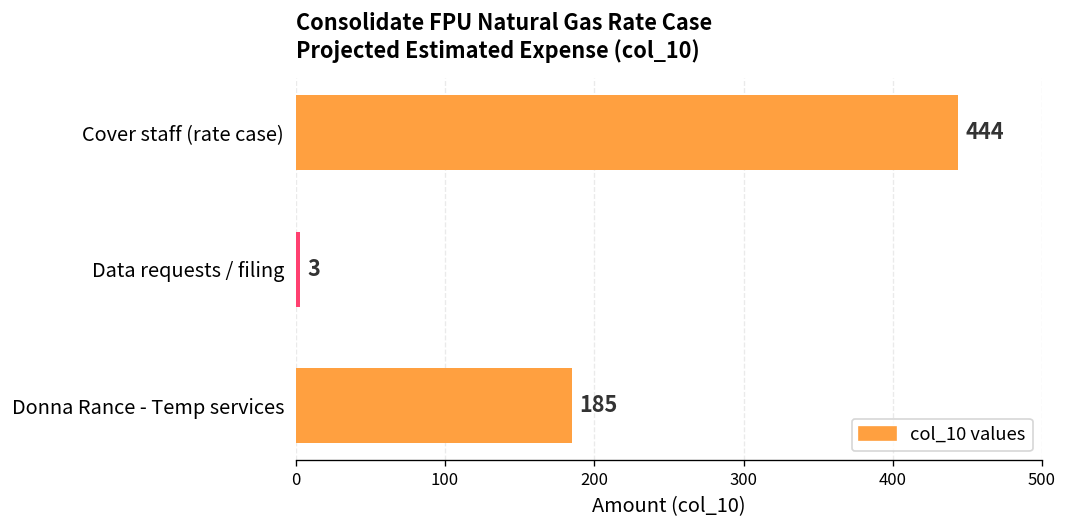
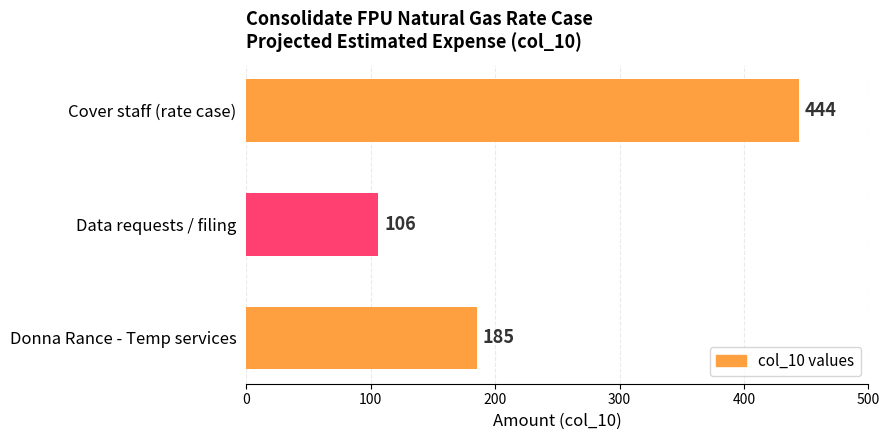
  {
    "Cover staff (rate case)": 444,
-   "Data requests / filing": 3,
+   "Data requests / filing": 106,
    "Donna Rance - Temp services": 185
  }
